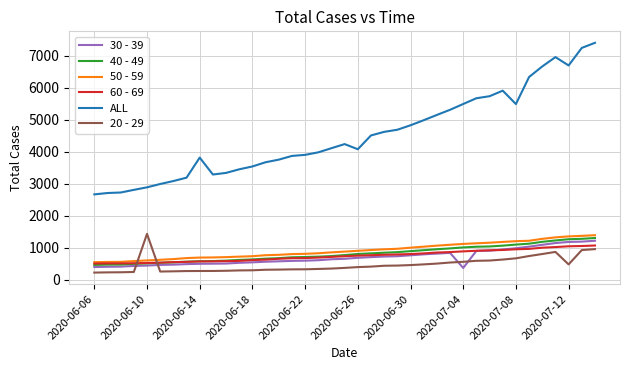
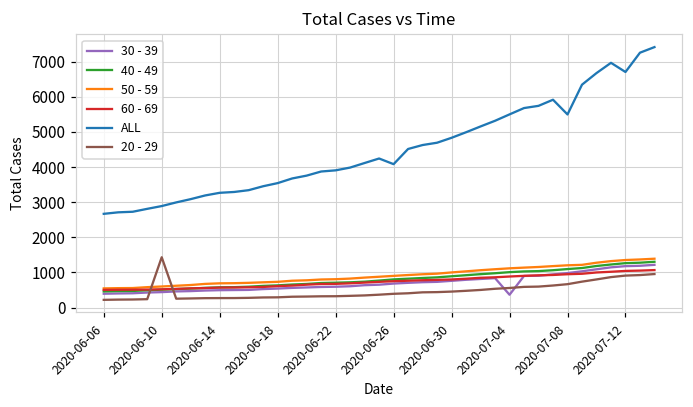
  {
    "30 - 39": {
      "2020-06-22": 600,
      "2020-07-04": 400,
      "2020-07-12": 1200
    },
    "40 - 49": {
      "2020-06-30": 900,
      "2020-07-04": 1000,
      "2020-07-08": 1100,
      "2020-07-12": 1300
    },
    "50 - 59": {
      "2020-06-10": 600,
      "2020-06-14": 700,
      "2020-06-18": 700,
      "2020-06-22": 800,
      "2020-06-26": 900,
      "2020-06-30": 1000,
      "2020-07-04": 1100,
      "2020-07-08": 1200,
      "2020-07-12": 1400
    },
    "60 - 69": {
      "2020-07-04": 900,
      "2020-07-12": 1000
    },
    "ALL": {
      "2020-06-06": 2700,
      "2020-06-10": 2900,
-     "2020-06-14": 3800,
+     "2020-06-14": 3300,
      "2020-06-18": 3500,
      "2020-06-22": 3900,
      "2020-06-26": 4100,
      "2020-06-30": 4800,
      "2020-07-04": 5500,
      "2020-07-08": 5500,
      "2020-07-12": 6700
    },
    "20 - 29": {
      "2020-06-06": 200,
      "2020-06-10": 1400,
      "2020-06-14": 300,
      "2020-06-18": 300,
      "2020-06-22": 300,
      "2020-06-26": 400,
      "2020-06-30": 500,
      "2020-07-04": 600,
      "2020-07-08": 700,
-     "2020-07-12": 500
+     "2020-07-12": 900
    }
  }
